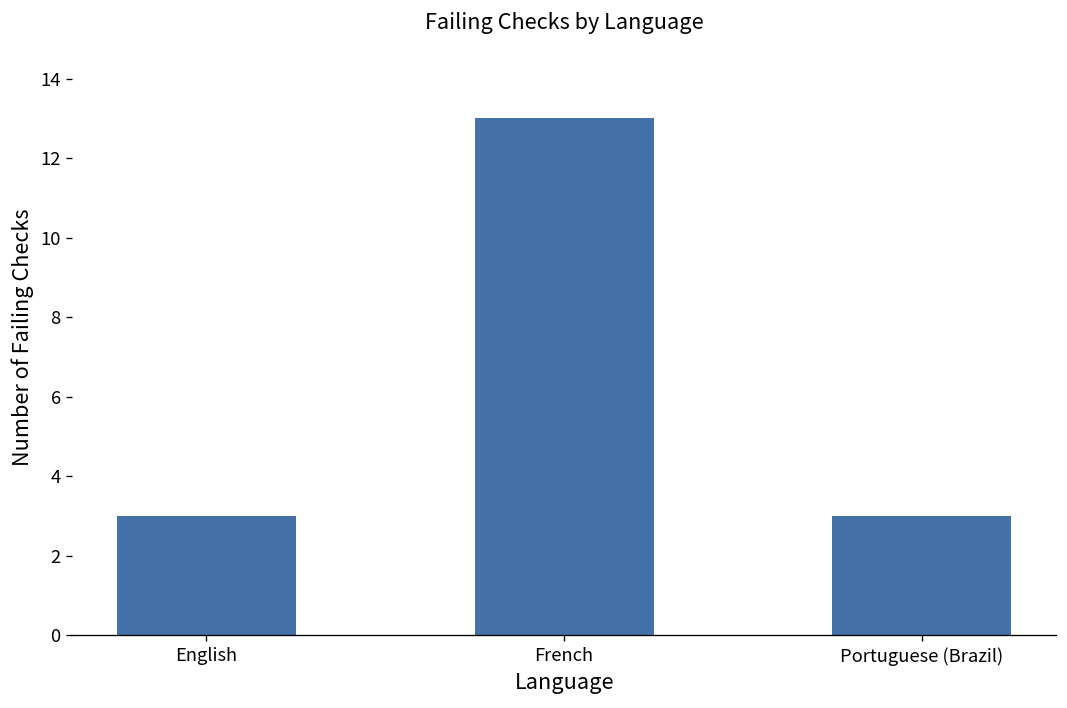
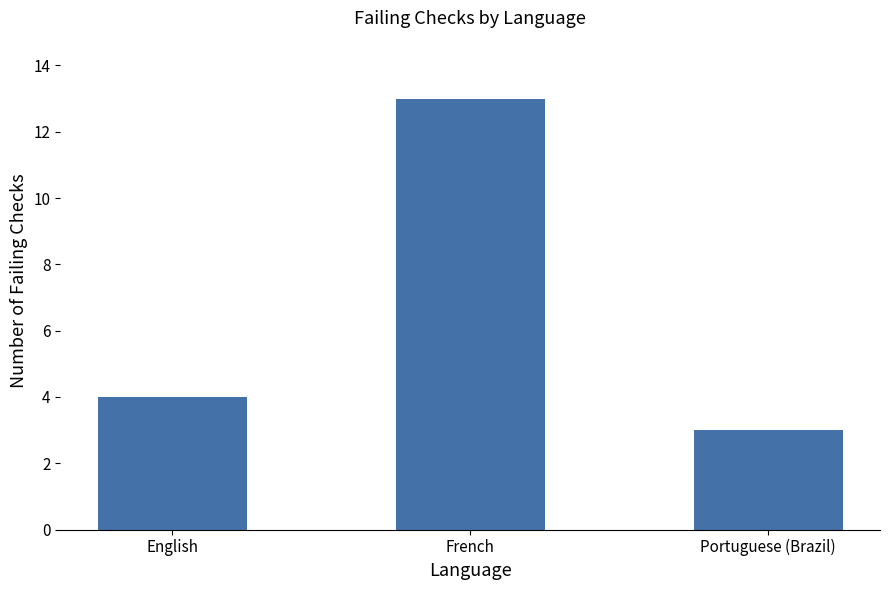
  {
-   "English": 3,
+   "English": 4,
    "French": 13,
    "Portuguese (Brazil)": 3
  }
